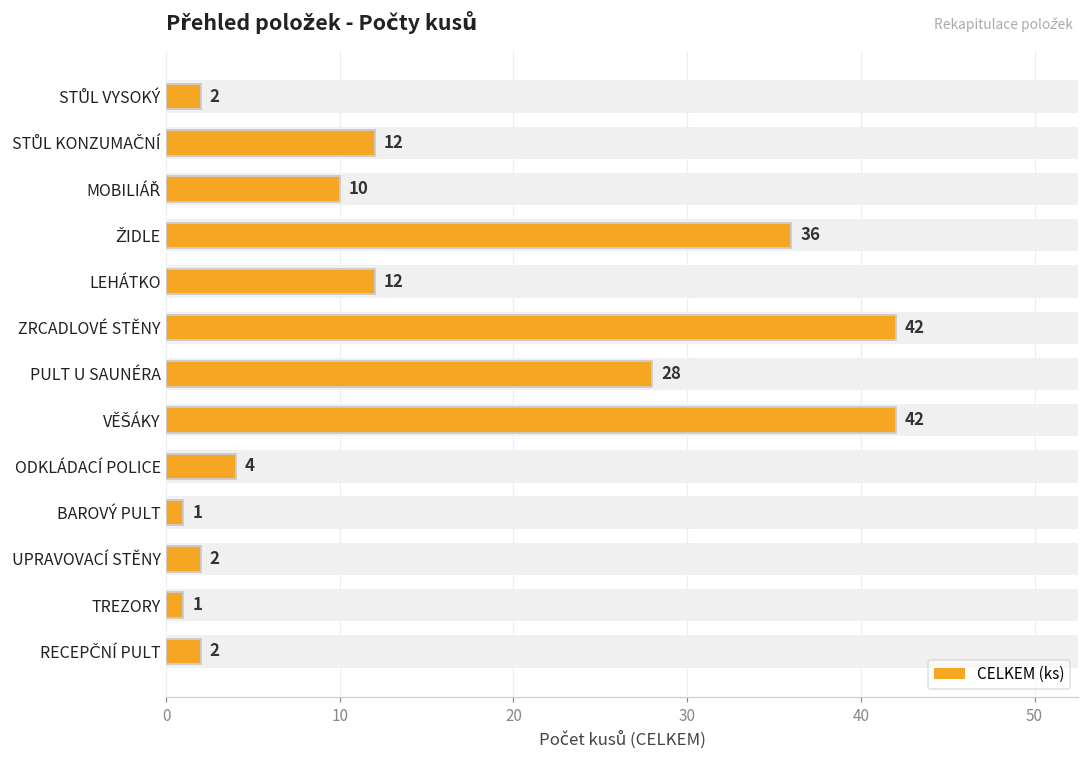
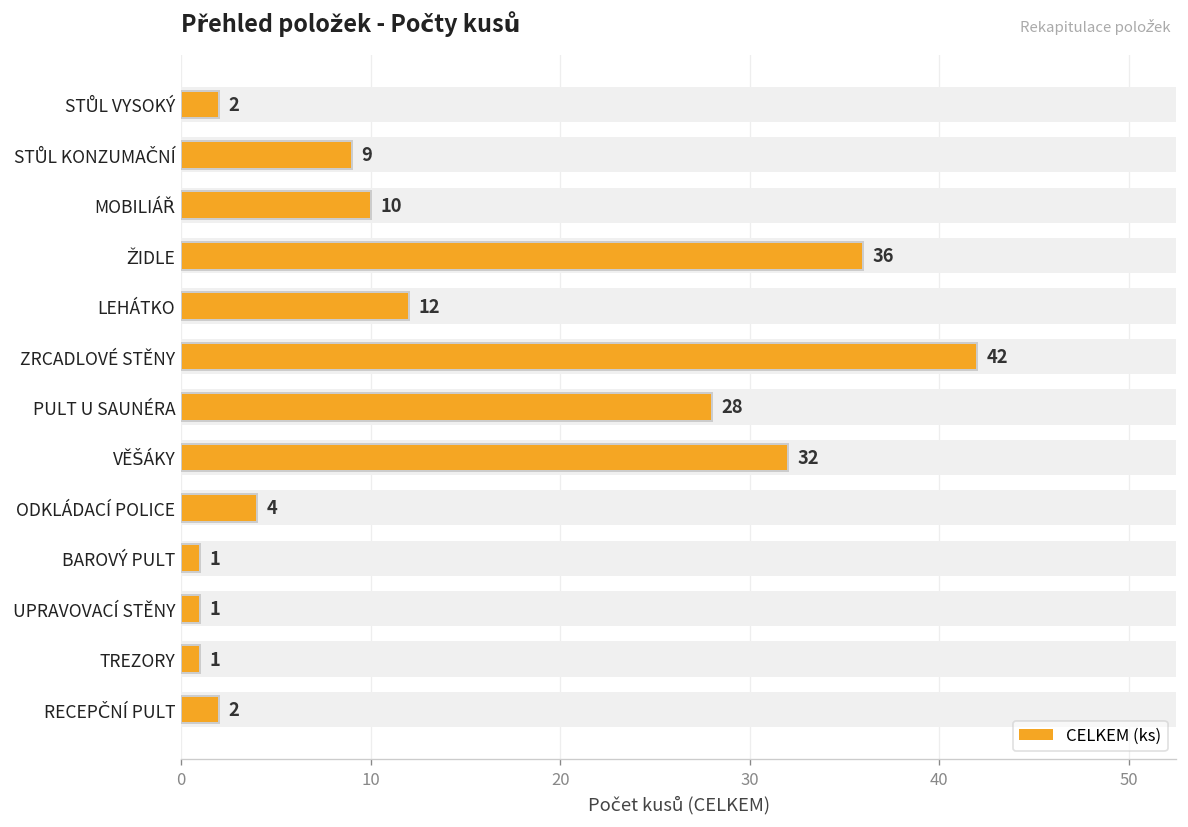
  {
    "CELKEM (ks)": {
-     "STŮL KONZUMAČNÍ": 12,
-     "VĚŠÁKY": 42,
-     "UPRAVOVACÍ STĚNY": 2
+     "STŮL KONZUMAČNÍ": 9,
+     "VĚŠÁKY": 32,
+     "UPRAVOVACÍ STĚNY": 1
    }
  }
